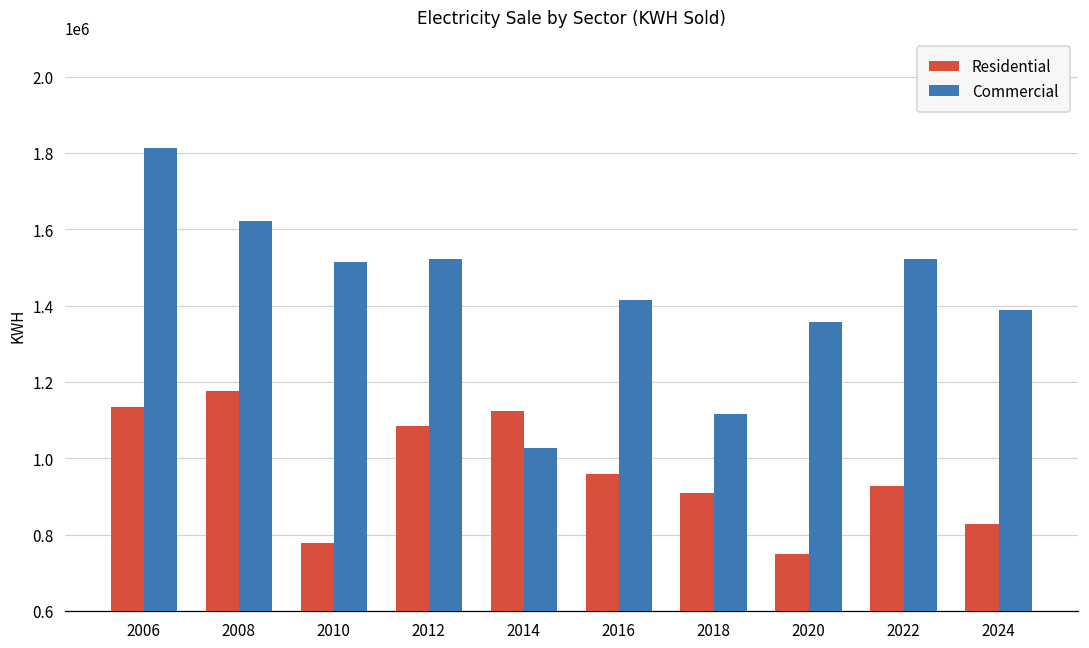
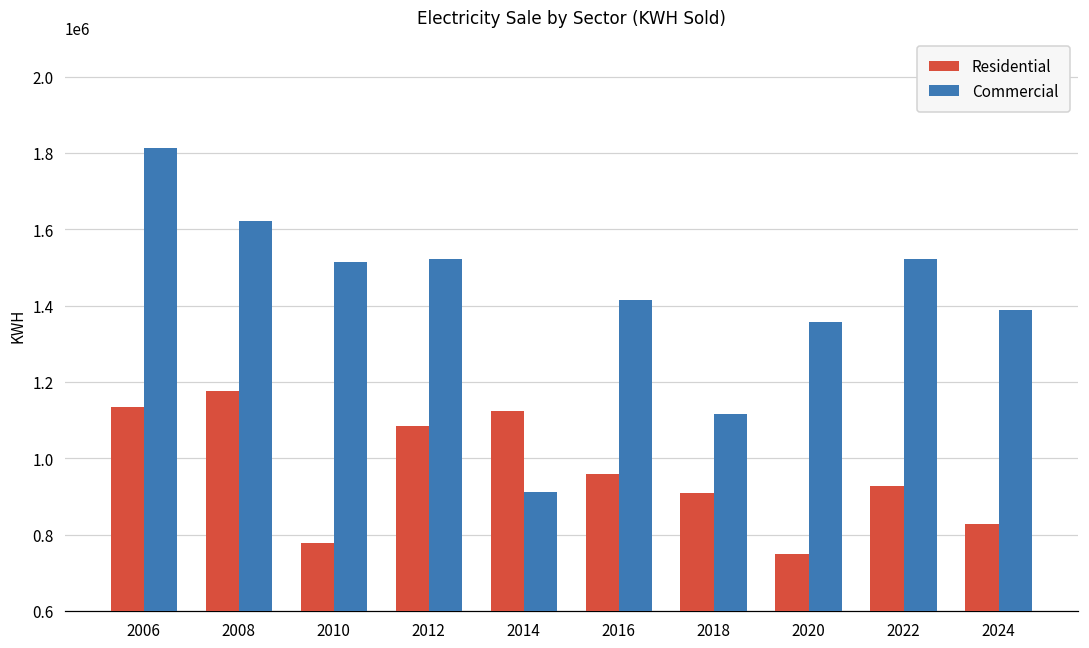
  {
    "Residential": {
      "2006": 1130000,
      "2008": 1180000,
      "2010": 780000,
      "2012": 1080000,
      "2014": 1120000,
      "2016": 960000,
      "2018": 910000,
      "2020": 750000,
      "2022": 930000,
      "2024": 830000
    },
    "Commercial": {
      "2006": 1810000,
      "2008": 1620000,
      "2010": 1510000,
      "2012": 1520000,
-     "2014": 1030000,
+     "2014": 910000,
      "2016": 1420000,
      "2018": 1120000,
      "2020": 1360000,
      "2022": 1520000,
      "2024": 1390000
    }
  }
